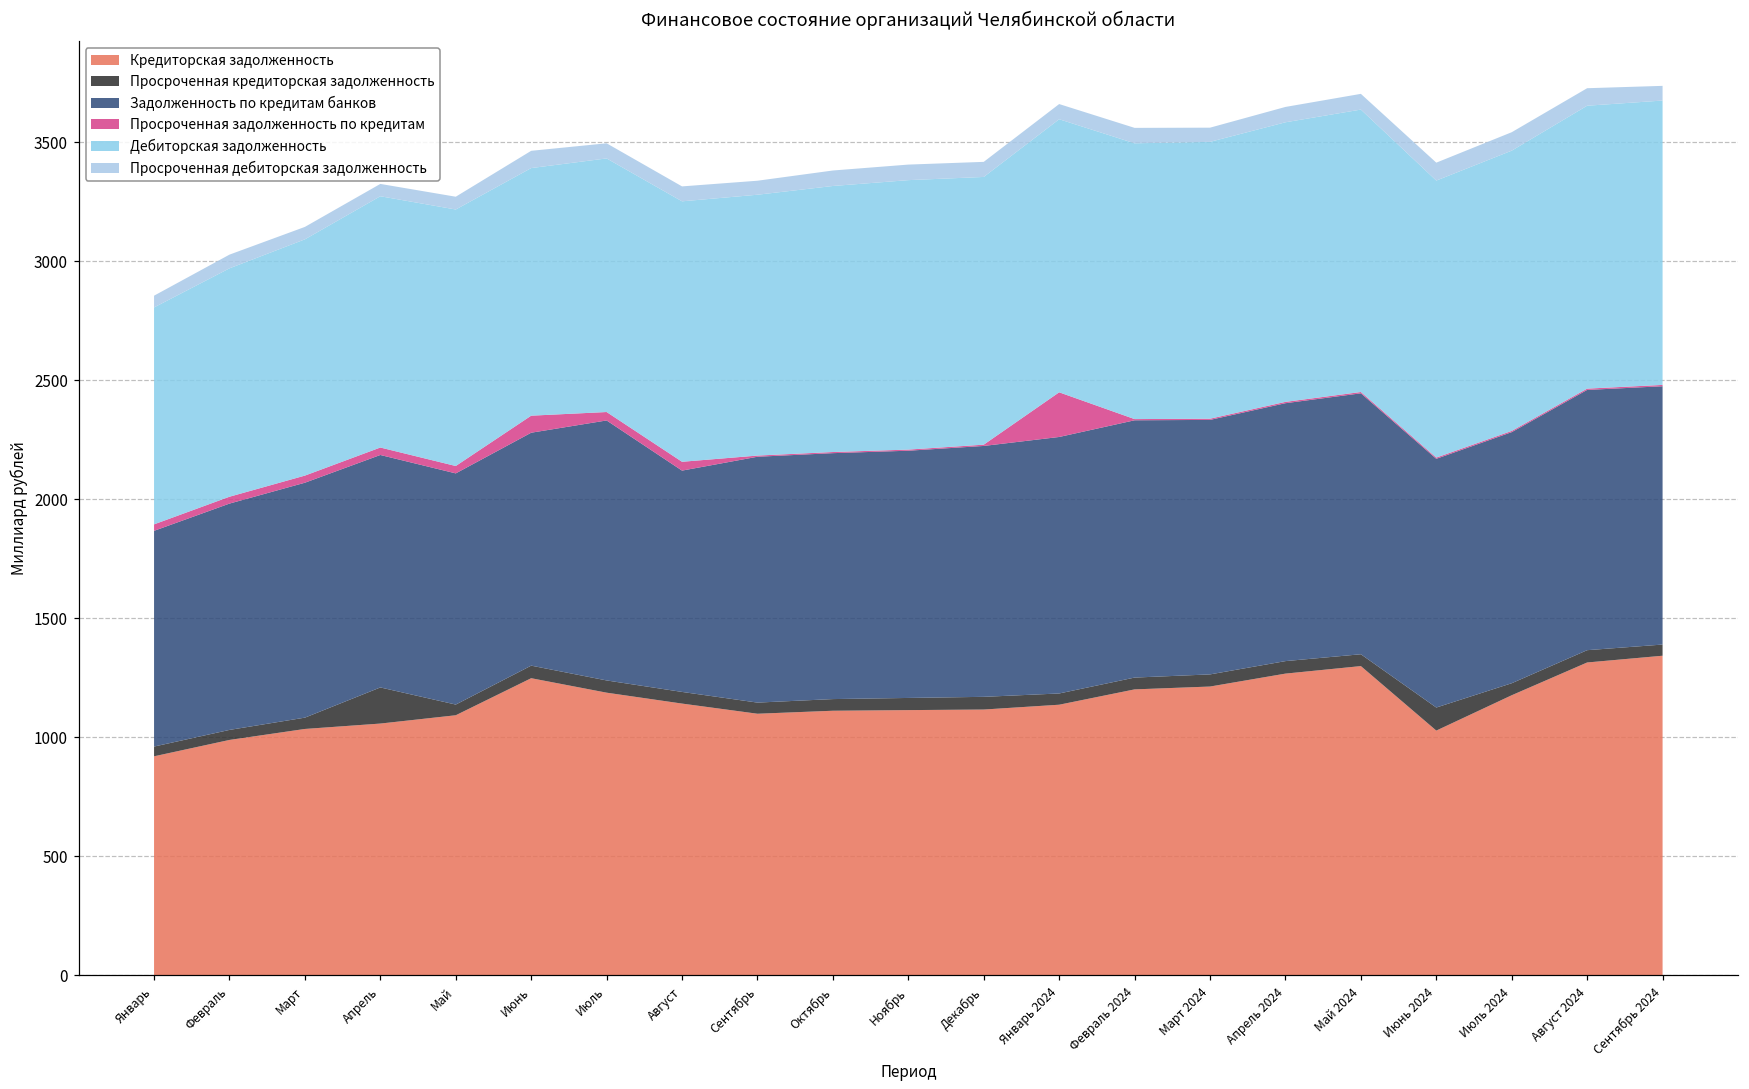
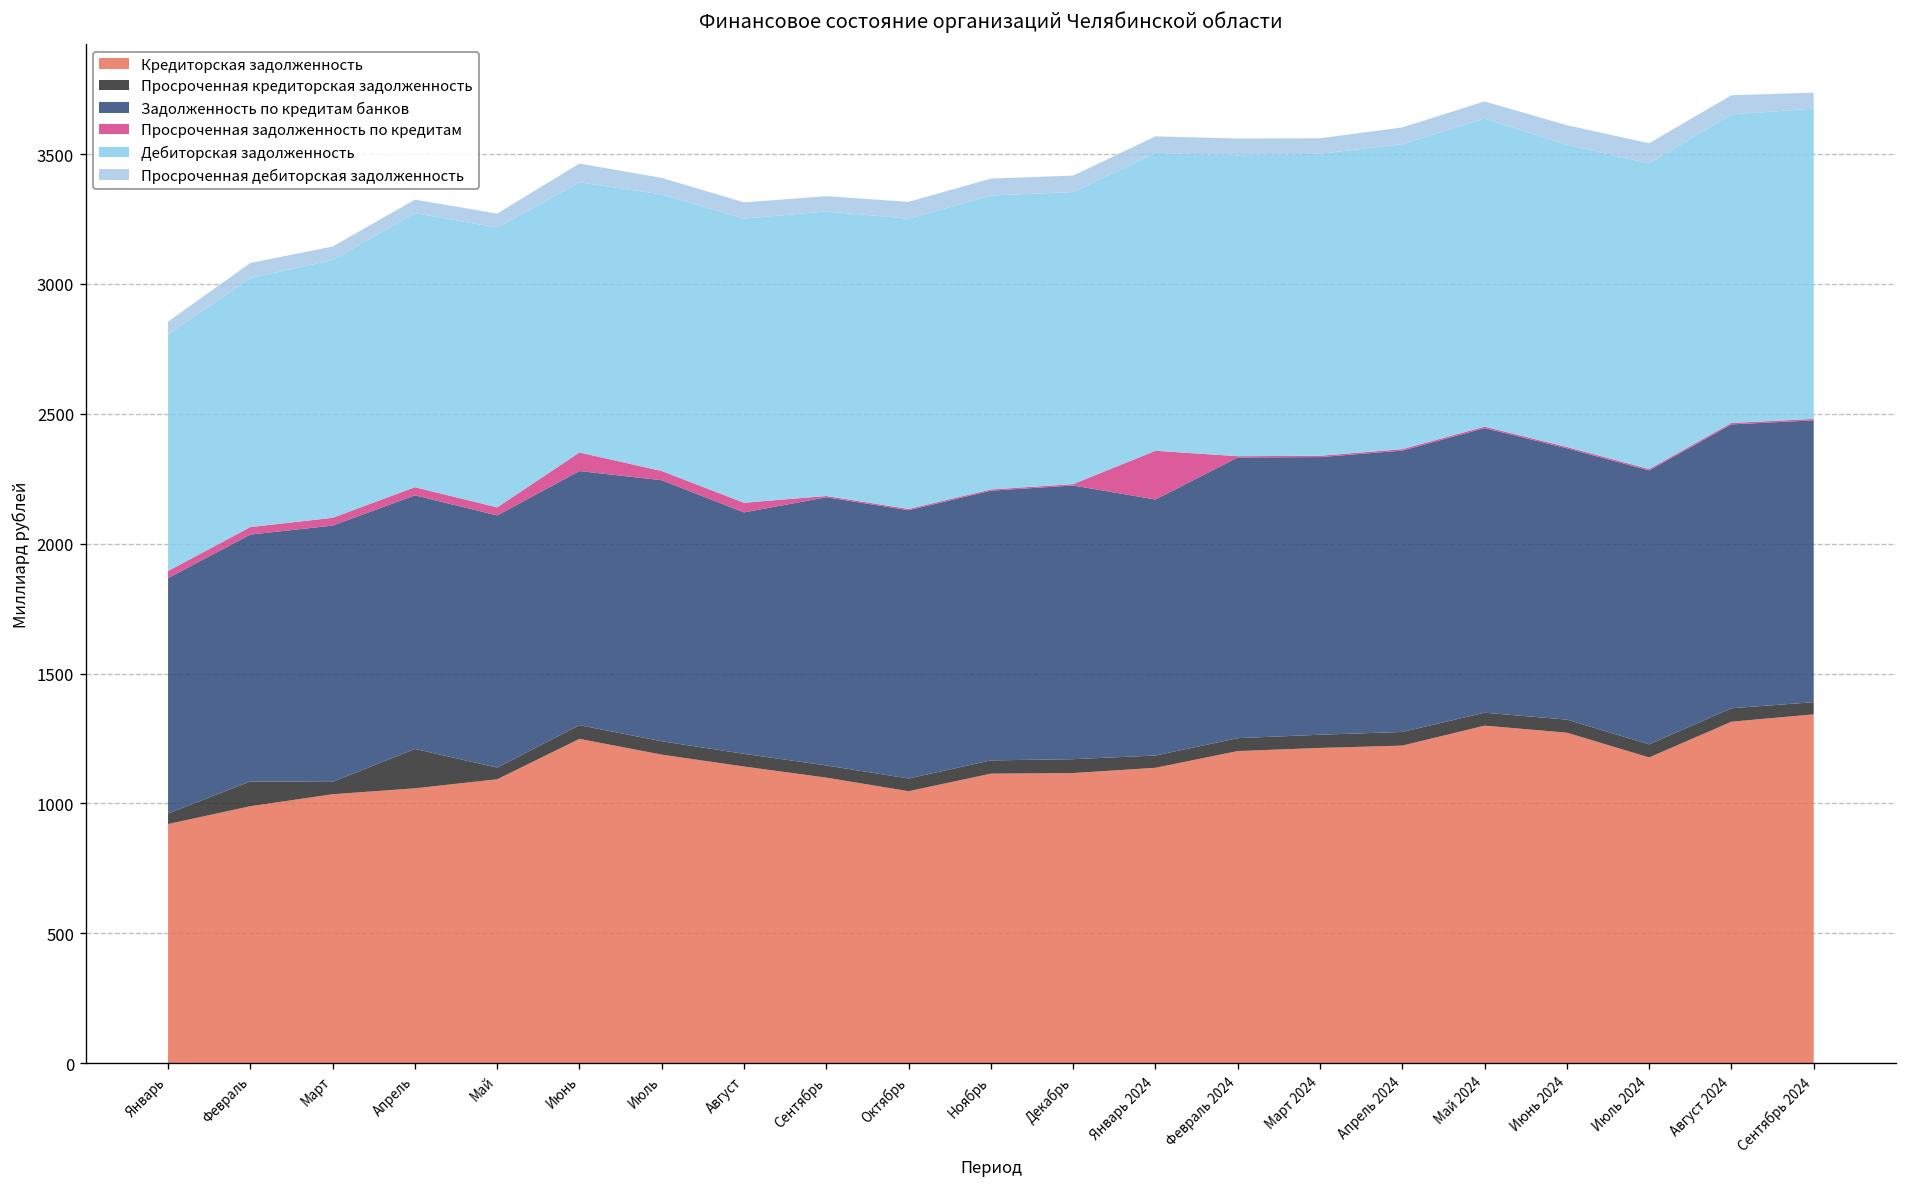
  {
    "Кредиторская задолженность": {
      "Январь": 920,
      "Февраль": 990,
      "Март": 1040,
      "Апрель": 1060,
      "Май": 1090,
      "Июнь": 1250,
      "Июль": 1190,
      "Август": 1140,
      "Сентябрь": 1100,
-     "Октябрь": 1110,
+     "Октябрь": 1050,
      "Ноябрь": 1110,
      "Декабрь": 1120,
      "Январь 2024": 1140,
      "Февраль 2024": 1200,
      "Март 2024": 1210,
-     "Апрель 2024": 1270,
+     "Апрель 2024": 1220,
      "Май 2024": 1300,
-     "Июнь 2024": 1030,
+     "Июнь 2024": 1270,
      "Июль 2024": 1180,
      "Август 2024": 1310,
      "Сентябрь 2024": 1340
    },
    "Просроченная кредиторская задолженность": {
      "Январь": 40,
-     "Февраль": 40,
+     "Февраль": 100,
      "Март": 50,
      "Апрель": 150,
      "Май": 40,
      "Июнь": 50,
      "Июль": 50,
      "Август": 50,
      "Сентябрь": 50,
      "Октябрь": 50,
      "Ноябрь": 50,
      "Декабрь": 50,
      "Январь 2024": 50,
      "Февраль 2024": 50,
      "Март 2024": 50,
      "Апрель 2024": 50,
      "Май 2024": 50,
-     "Июнь 2024": 100,
+     "Июнь 2024": 50,
      "Июль 2024": 50,
      "Август 2024": 50,
      "Сентябрь 2024": 50
    },
    "Задолженность по кредитам банков": {
      "Январь": 910,
      "Февраль": 950,
      "Март": 990,
      "Апрель": 980,
      "Май": 970,
      "Июнь": 980,
-     "Июль": 1090,
+     "Июль": 1010,
      "Август": 930,
-     "Январь 2024": 1080
+     "Январь 2024": 990
    },
    "Просроченная задолженность по кредитам": {
      "Январь": 30,
      "Февраль": 30,
      "Март": 30,
      "Апрель": 30,
      "Май": 30,
      "Июнь": 70,
      "Июль": 40,
      "Август": 40,
      "Январь 2024": 190
    }
  }
